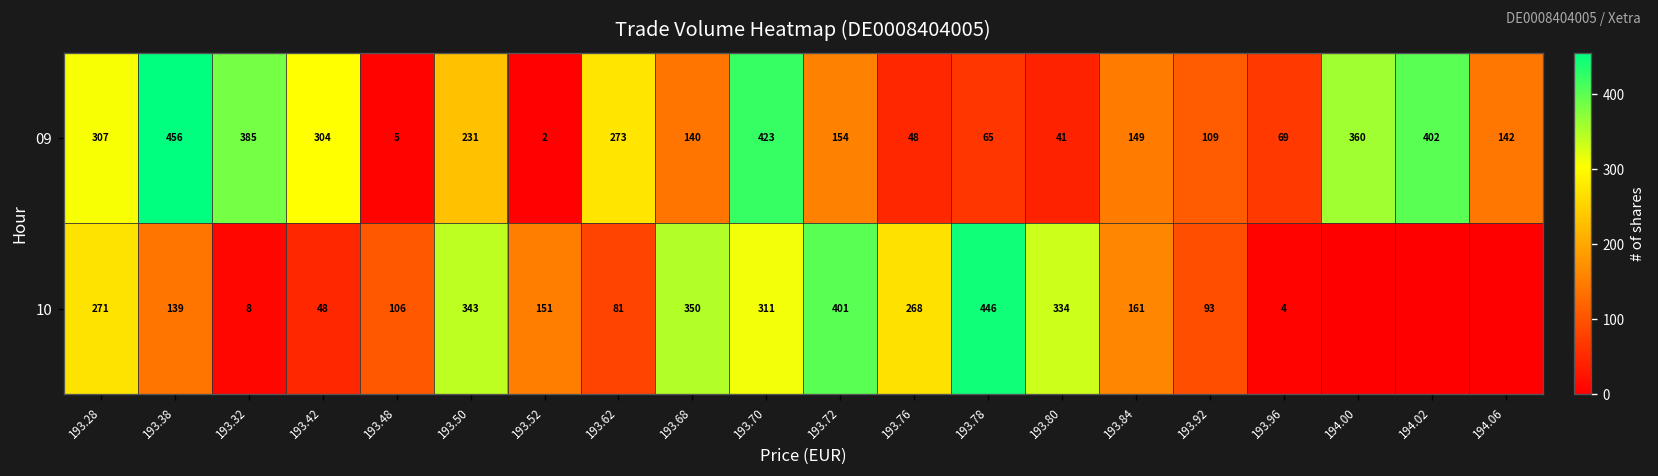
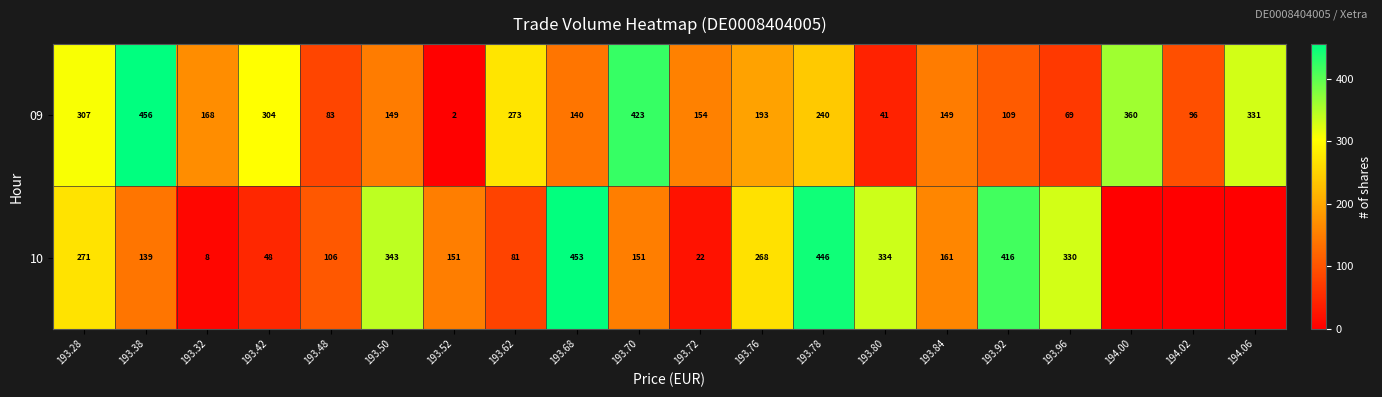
  {
    "09": {
      "193.28": 307,
      "193.38": 456,
-     "193.32": 385,
+     "193.32": 168,
      "193.42": 304,
-     "193.48": 5,
-     "193.50": 231,
+     "193.48": 83,
+     "193.50": 149,
      "193.52": 2,
      "193.62": 273,
      "193.68": 140,
      "193.70": 423,
      "193.72": 154,
-     "193.76": 48,
-     "193.78": 65,
+     "193.76": 193,
+     "193.78": 240,
      "193.80": 41,
      "193.84": 149,
      "193.92": 109,
      "193.96": 69,
      "194.00": 360,
-     "194.02": 402,
-     "194.06": 142
+     "194.02": 96,
+     "194.06": 331
    },
    "10": {
      "193.28": 271,
      "193.38": 139,
      "193.32": 8,
      "193.42": 48,
      "193.48": 106,
      "193.50": 343,
      "193.52": 151,
      "193.62": 81,
-     "193.68": 350,
-     "193.70": 311,
-     "193.72": 401,
+     "193.68": 453,
+     "193.70": 151,
+     "193.72": 22,
      "193.76": 268,
      "193.78": 446,
      "193.80": 334,
      "193.84": 161,
-     "193.92": 93,
-     "193.96": 4
+     "193.92": 416,
+     "193.96": 330
    }
  }
